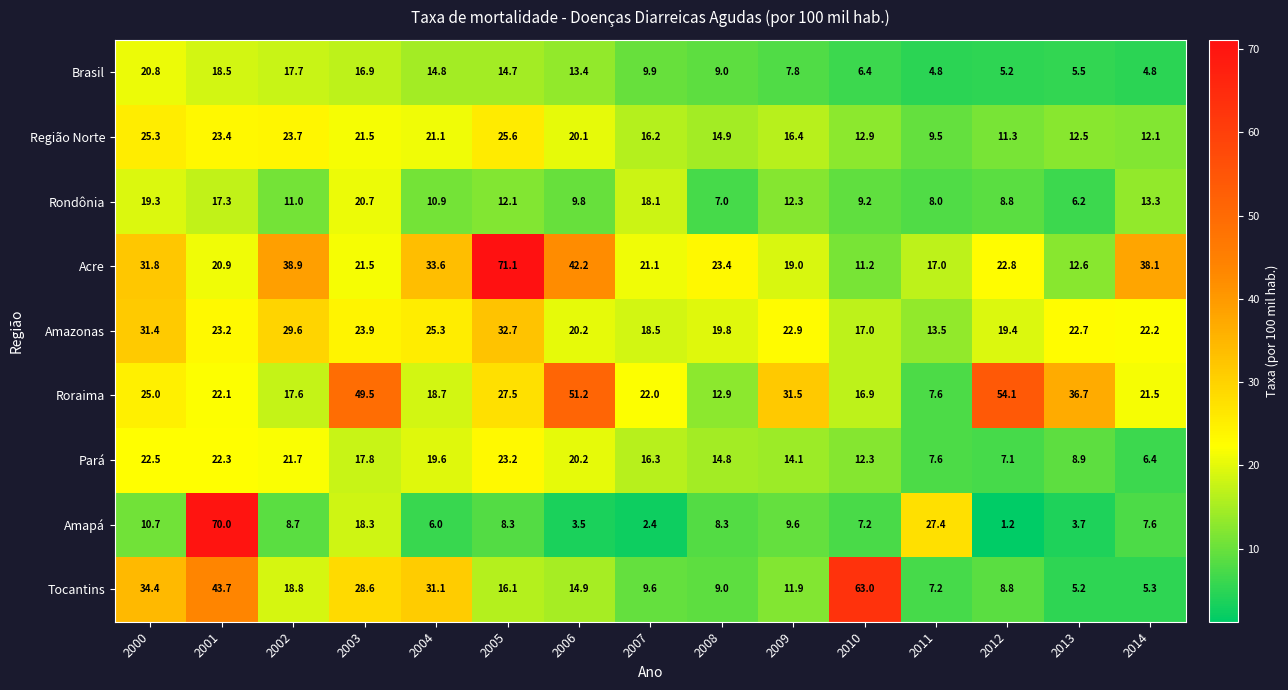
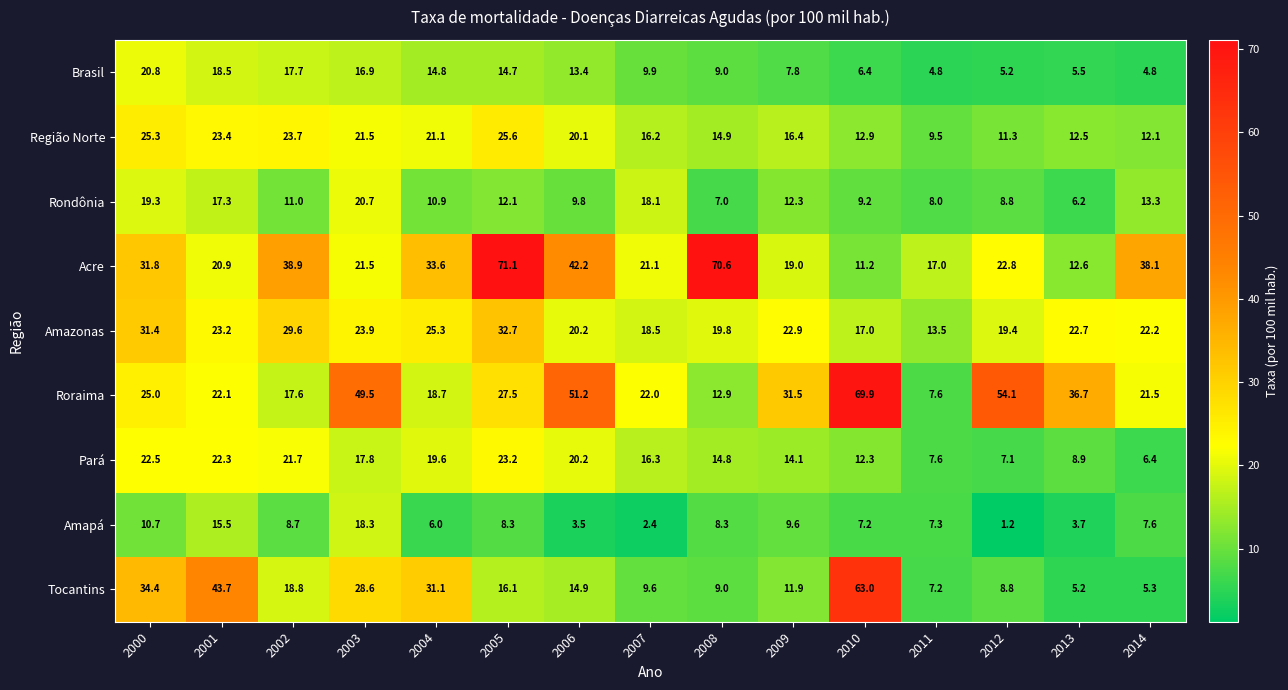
  {
    "Brasil": {
      "2000": 20.8,
      "2001": 18.5,
      "2002": 17.7,
      "2003": 16.9,
      "2004": 14.8,
      "2005": 14.7,
      "2006": 13.4,
      "2007": 9.9,
      "2008": 9.0,
      "2009": 7.8,
      "2010": 6.4,
      "2011": 4.8,
      "2012": 5.2,
      "2013": 5.5,
      "2014": 4.8
    },
    "Região Norte": {
      "2000": 25.3,
      "2001": 23.4,
      "2002": 23.7,
      "2003": 21.5,
      "2004": 21.1,
      "2005": 25.6,
      "2006": 20.1,
      "2007": 16.2,
      "2008": 14.9,
      "2009": 16.4,
      "2010": 12.9,
      "2011": 9.5,
      "2012": 11.3,
      "2013": 12.5,
      "2014": 12.1
    },
    "Rondônia": {
      "2000": 19.3,
      "2001": 17.3,
      "2002": 11.0,
      "2003": 20.7,
      "2004": 10.9,
      "2005": 12.1,
      "2006": 9.8,
      "2007": 18.1,
      "2008": 7.0,
      "2009": 12.3,
      "2010": 9.2,
      "2011": 8.0,
      "2012": 8.8,
      "2013": 6.2,
      "2014": 13.3
    },
    "Acre": {
      "2000": 31.8,
      "2001": 20.9,
      "2002": 38.9,
      "2003": 21.5,
      "2004": 33.6,
      "2005": 71.1,
      "2006": 42.2,
      "2007": 21.1,
-     "2008": 23.4,
+     "2008": 70.6,
      "2009": 19.0,
      "2010": 11.2,
      "2011": 17.0,
      "2012": 22.8,
      "2013": 12.6,
      "2014": 38.1
    },
    "Amazonas": {
      "2000": 31.4,
      "2001": 23.2,
      "2002": 29.6,
      "2003": 23.9,
      "2004": 25.3,
      "2005": 32.7,
      "2006": 20.2,
      "2007": 18.5,
      "2008": 19.8,
      "2009": 22.9,
      "2010": 17.0,
      "2011": 13.5,
      "2012": 19.4,
      "2013": 22.7,
      "2014": 22.2
    },
    "Roraima": {
      "2000": 25.0,
      "2001": 22.1,
      "2002": 17.6,
      "2003": 49.5,
      "2004": 18.7,
      "2005": 27.5,
      "2006": 51.2,
      "2007": 22.0,
      "2008": 12.9,
      "2009": 31.5,
-     "2010": 16.9,
+     "2010": 69.9,
      "2011": 7.6,
      "2012": 54.1,
      "2013": 36.7,
      "2014": 21.5
    },
    "Pará": {
      "2000": 22.5,
      "2001": 22.3,
      "2002": 21.7,
      "2003": 17.8,
      "2004": 19.6,
      "2005": 23.2,
      "2006": 20.2,
      "2007": 16.3,
      "2008": 14.8,
      "2009": 14.1,
      "2010": 12.3,
      "2011": 7.6,
      "2012": 7.1,
      "2013": 8.9,
      "2014": 6.4
    },
    "Amapá": {
      "2000": 10.7,
-     "2001": 70.0,
+     "2001": 15.5,
      "2002": 8.7,
      "2003": 18.3,
      "2004": 6.0,
      "2005": 8.3,
      "2006": 3.5,
      "2007": 2.4,
      "2008": 8.3,
      "2009": 9.6,
      "2010": 7.2,
-     "2011": 27.4,
+     "2011": 7.3,
      "2012": 1.2,
      "2013": 3.7,
      "2014": 7.6
    },
    "Tocantins": {
      "2000": 34.4,
      "2001": 43.7,
      "2002": 18.8,
      "2003": 28.6,
      "2004": 31.1,
      "2005": 16.1,
      "2006": 14.9,
      "2007": 9.6,
      "2008": 9.0,
      "2009": 11.9,
      "2010": 63.0,
      "2011": 7.2,
      "2012": 8.8,
      "2013": 5.2,
      "2014": 5.3
    }
  }
